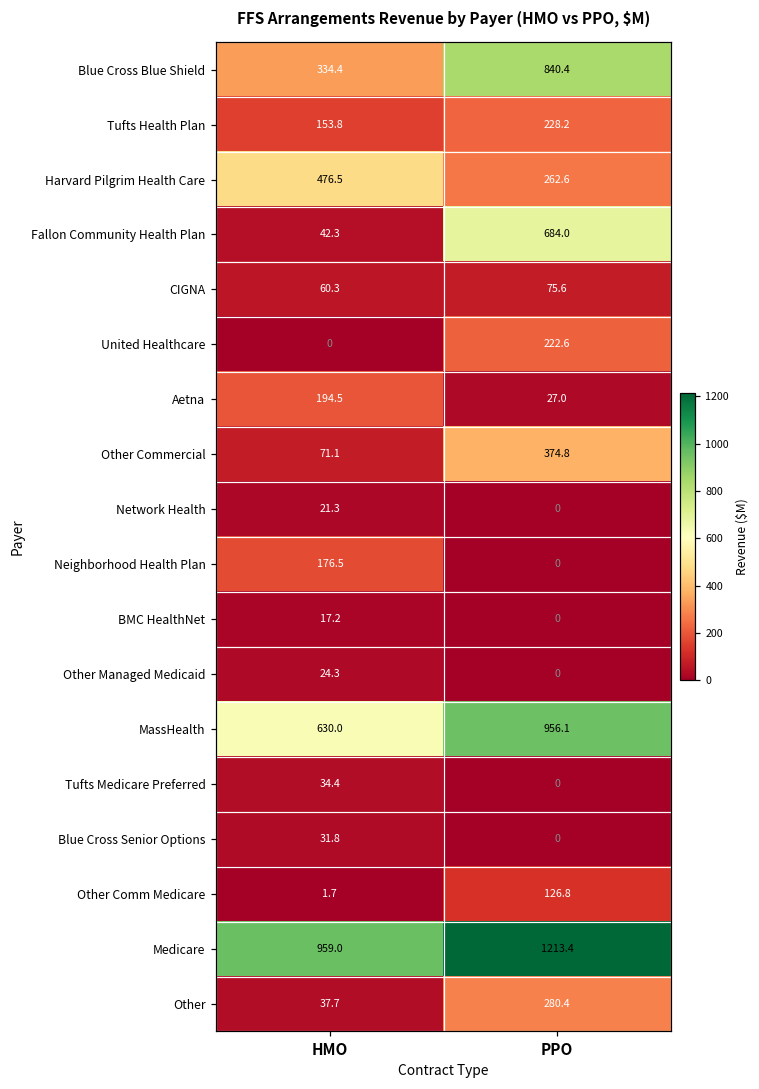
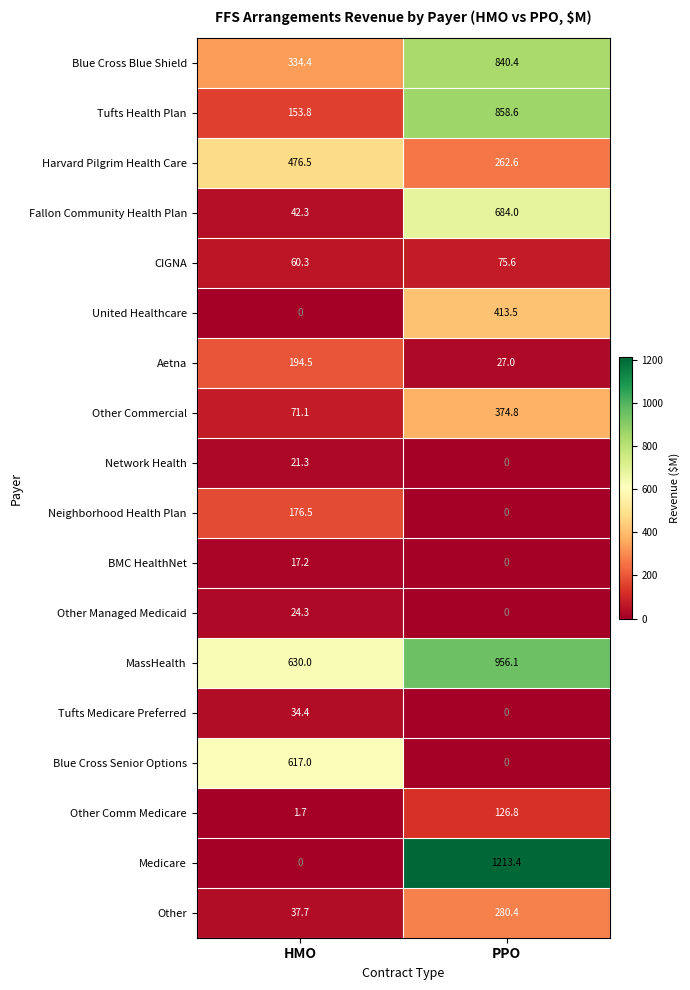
  {
    "Blue Cross Blue Shield": {
      "HMO": 334.4,
      "PPO": 840.4
    },
    "Tufts Health Plan": {
      "HMO": 153.8,
-     "PPO": 228.2
+     "PPO": 858.6
    },
    "Harvard Pilgrim Health Care": {
      "HMO": 476.5,
      "PPO": 262.6
    },
    "Fallon Community Health Plan": {
      "HMO": 42.3,
      "PPO": 684.0
    },
    "CIGNA": {
      "HMO": 60.3,
      "PPO": 75.6
    },
    "United Healthcare": {
      "HMO": 0,
-     "PPO": 222.6
+     "PPO": 413.5
    },
    "Aetna": {
      "HMO": 194.5,
      "PPO": 27.0
    },
    "Other Commercial": {
      "HMO": 71.1,
      "PPO": 374.8
    },
    "Network Health": {
      "HMO": 21.3,
      "PPO": 0
    },
    "Neighborhood Health Plan": {
      "HMO": 176.5,
      "PPO": 0
    },
    "BMC HealthNet": {
      "HMO": 17.2,
      "PPO": 0
    },
    "Other Managed Medicaid": {
      "HMO": 24.3,
      "PPO": 0
    },
    "MassHealth": {
      "HMO": 630.0,
      "PPO": 956.1
    },
    "Tufts Medicare Preferred": {
      "HMO": 34.4,
      "PPO": 0
    },
    "Blue Cross Senior Options": {
-     "HMO": 31.8,
+     "HMO": 617.0,
      "PPO": 0
    },
    "Other Comm Medicare": {
      "HMO": 1.7,
      "PPO": 126.8
    },
    "Medicare": {
-     "HMO": 959.0,
+     "HMO": 0,
      "PPO": 1213.4
    },
    "Other": {
      "HMO": 37.7,
      "PPO": 280.4
    }
  }
